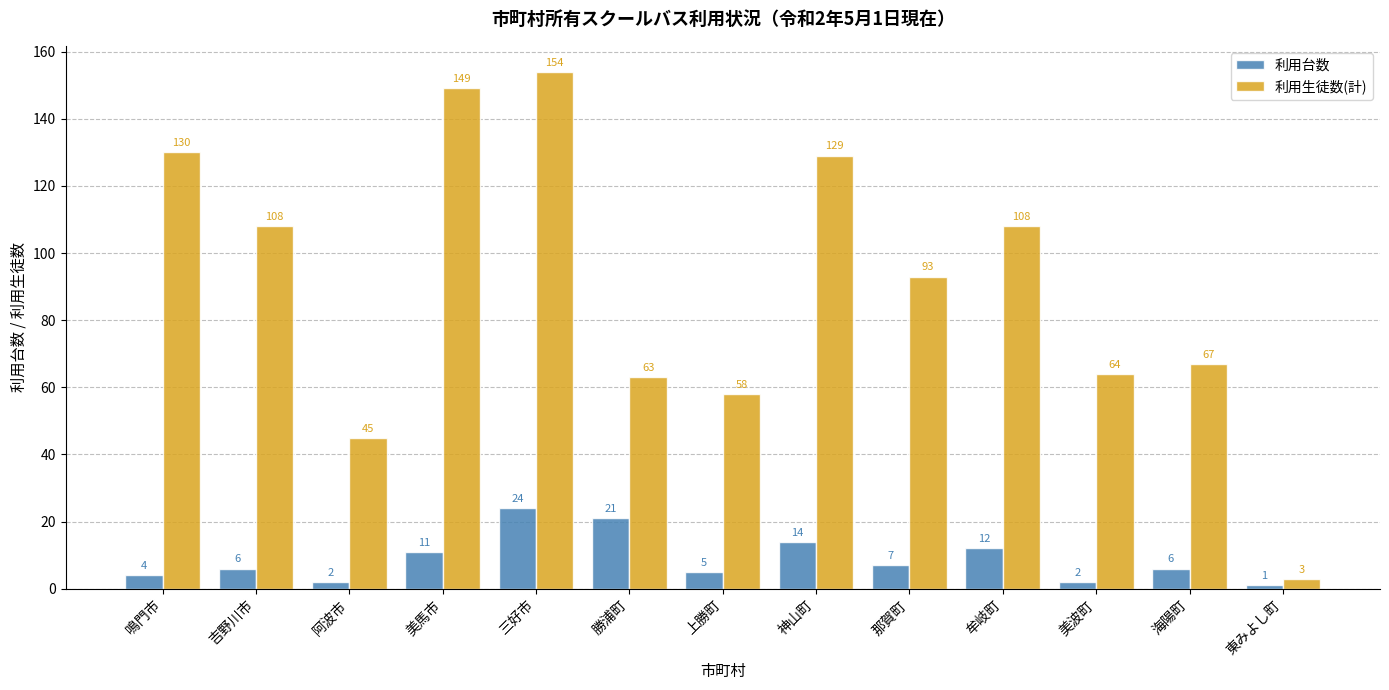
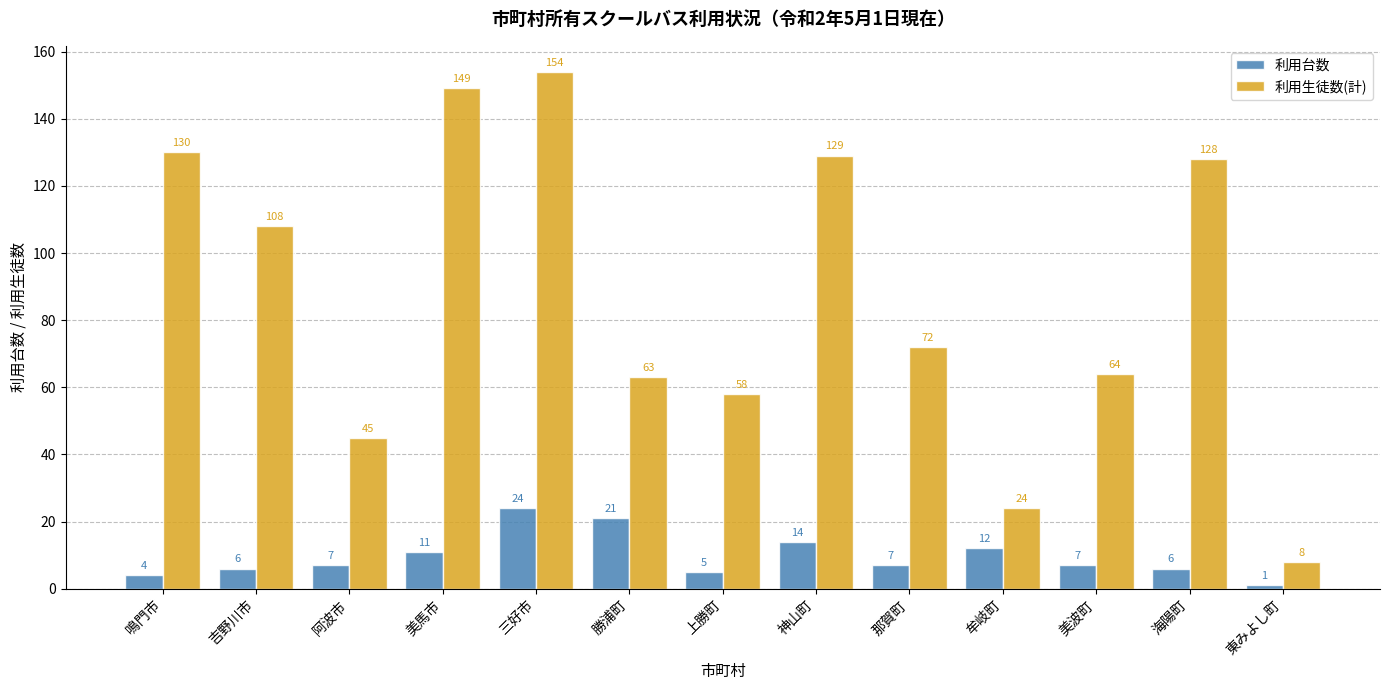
  {
    "利用台数": {
      "鳴門市": 4,
      "吉野川市": 6,
-     "阿波市": 2,
+     "阿波市": 7,
      "美馬市": 11,
      "三好市": 24,
      "勝浦町": 21,
      "上勝町": 5,
      "神山町": 14,
      "那賀町": 7,
      "牟岐町": 12,
-     "美波町": 2,
+     "美波町": 7,
      "海陽町": 6,
      "東みよし町": 1
    },
    "利用生徒数(計)": {
      "鳴門市": 130,
      "吉野川市": 108,
      "阿波市": 45,
      "美馬市": 149,
      "三好市": 154,
      "勝浦町": 63,
      "上勝町": 58,
      "神山町": 129,
-     "那賀町": 93,
-     "牟岐町": 108,
+     "那賀町": 72,
+     "牟岐町": 24,
      "美波町": 64,
-     "海陽町": 67,
-     "東みよし町": 3
+     "海陽町": 128,
+     "東みよし町": 8
    }
  }
